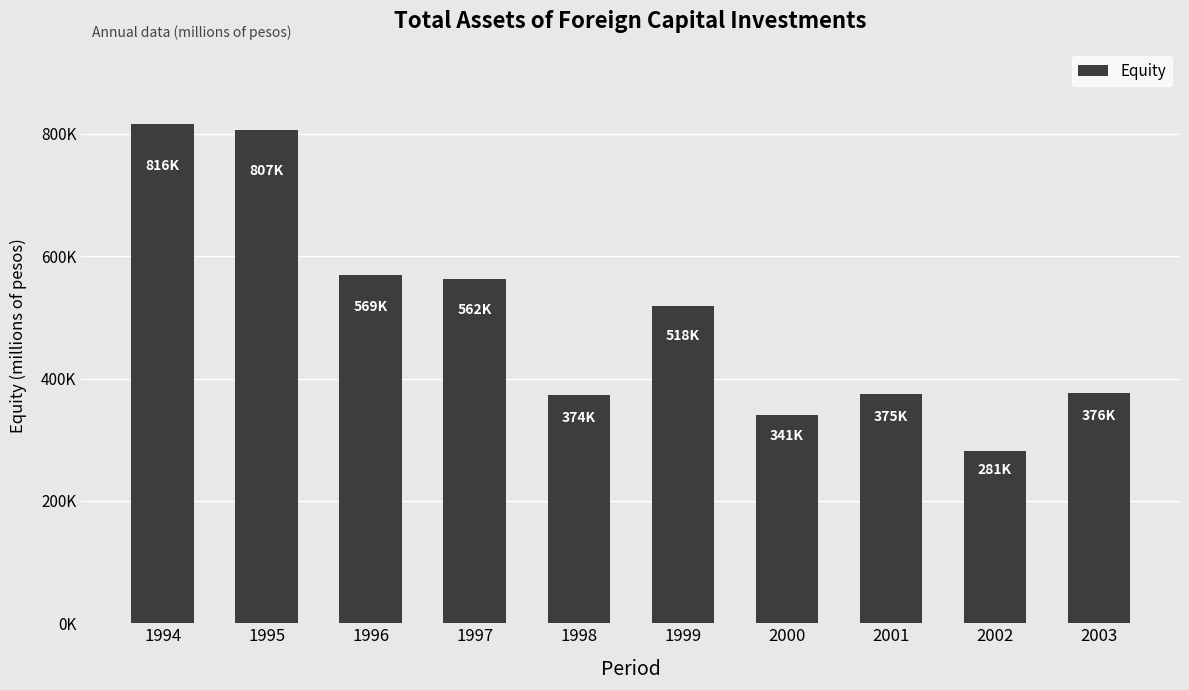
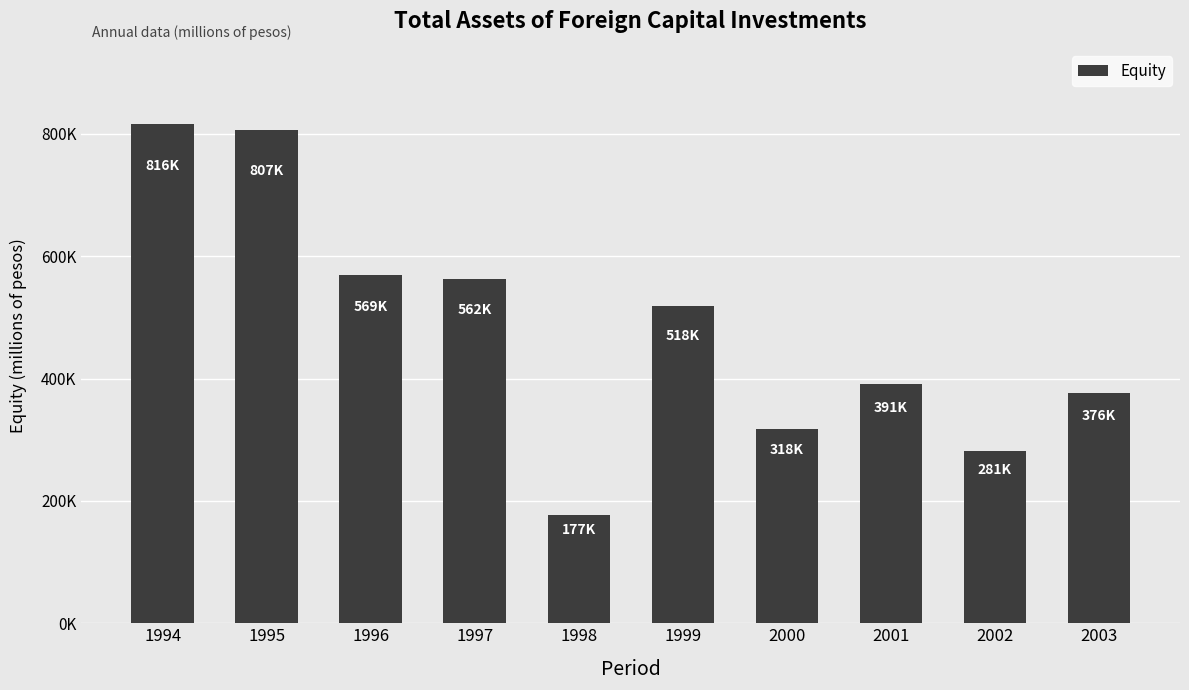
  {
    "1994": "816K",
    "1995": "807K",
    "1996": "569K",
    "1997": "562K",
-   "1998": "374K",
+   "1998": "177K",
    "1999": "518K",
-   "2000": "341K",
-   "2001": "375K",
+   "2000": "318K",
+   "2001": "391K",
    "2002": "281K",
    "2003": "376K"
  }
